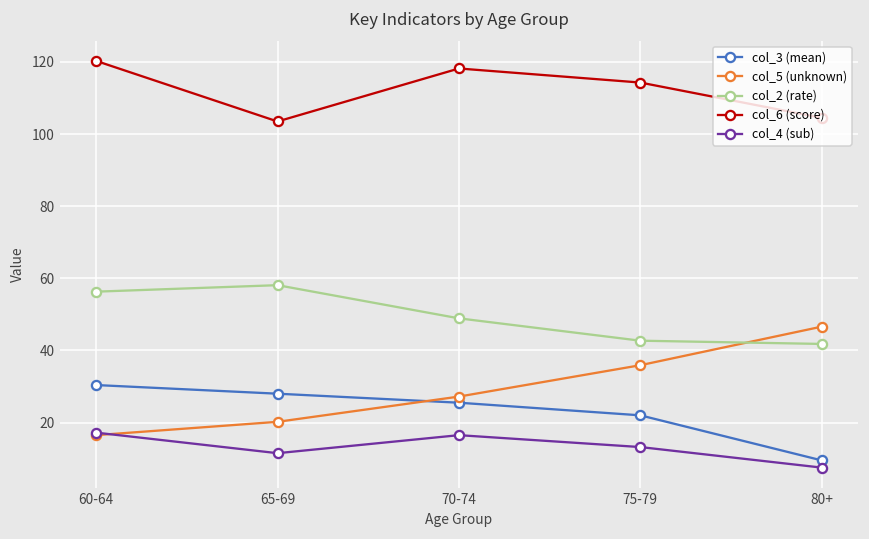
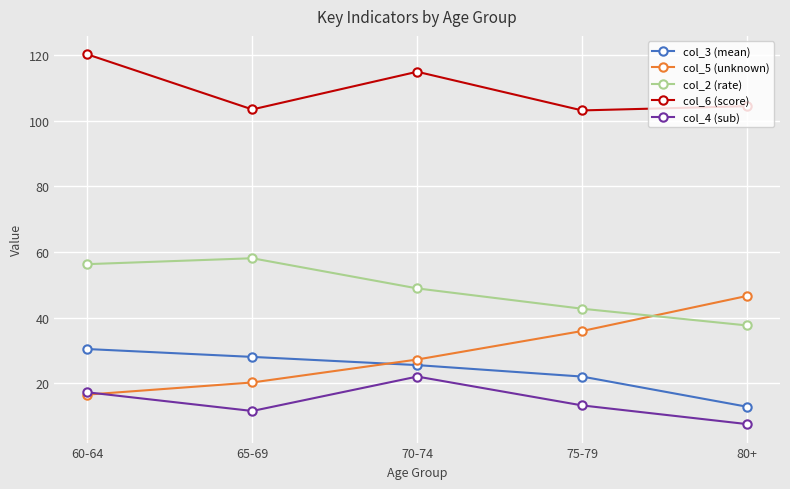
  {
    "col_3 (mean)": {
      "60-64": 30,
      "65-69": 28,
      "70-74": 26,
      "75-79": 22,
-     "80+": 10
+     "80+": 13
    },
    "col_5 (unknown)": {
      "65-69": 20,
      "70-74": 27,
      "75-79": 36,
      "80+": 47
    },
    "col_2 (rate)": {
      "60-64": 56,
      "65-69": 58,
      "70-74": 49,
      "75-79": 43,
-     "80+": 42
+     "80+": 38
    },
    "col_6 (score)": {
      "60-64": 120,
      "65-69": 104,
-     "70-74": 118,
-     "75-79": 114
+     "70-74": 115,
+     "75-79": 103
    },
    "col_4 (sub)": {
      "65-69": 12,
-     "70-74": 17,
+     "70-74": 22,
      "75-79": 13,
      "80+": 8
    }
  }
